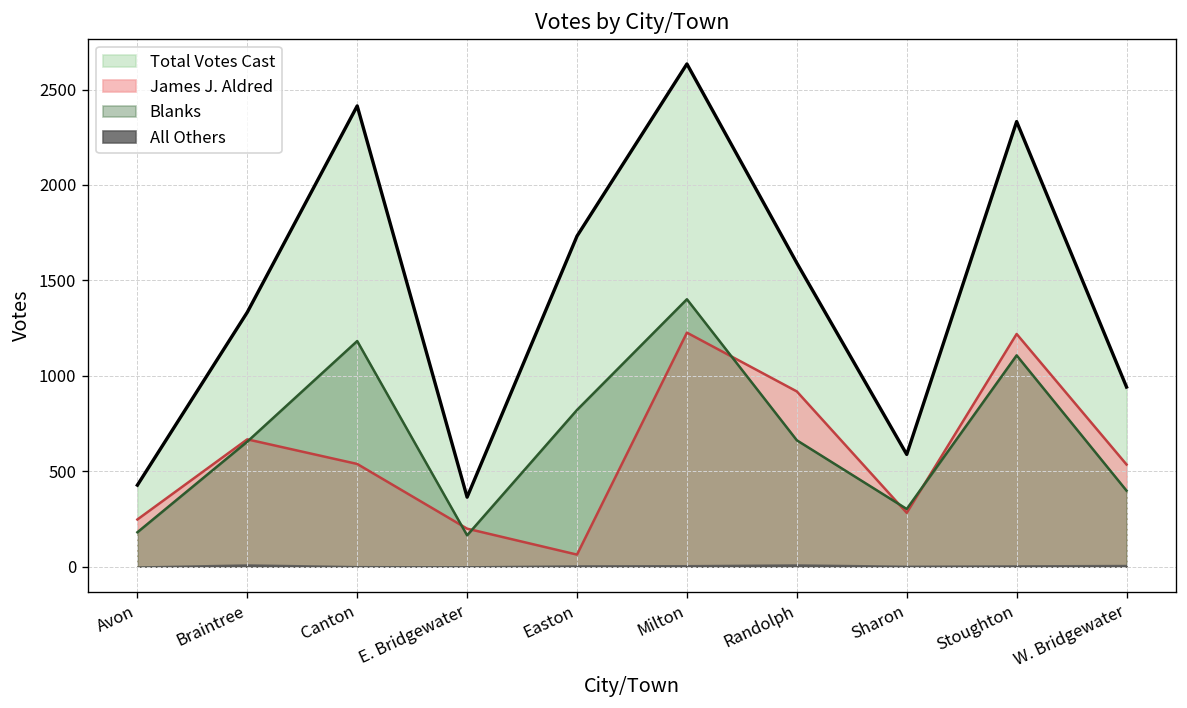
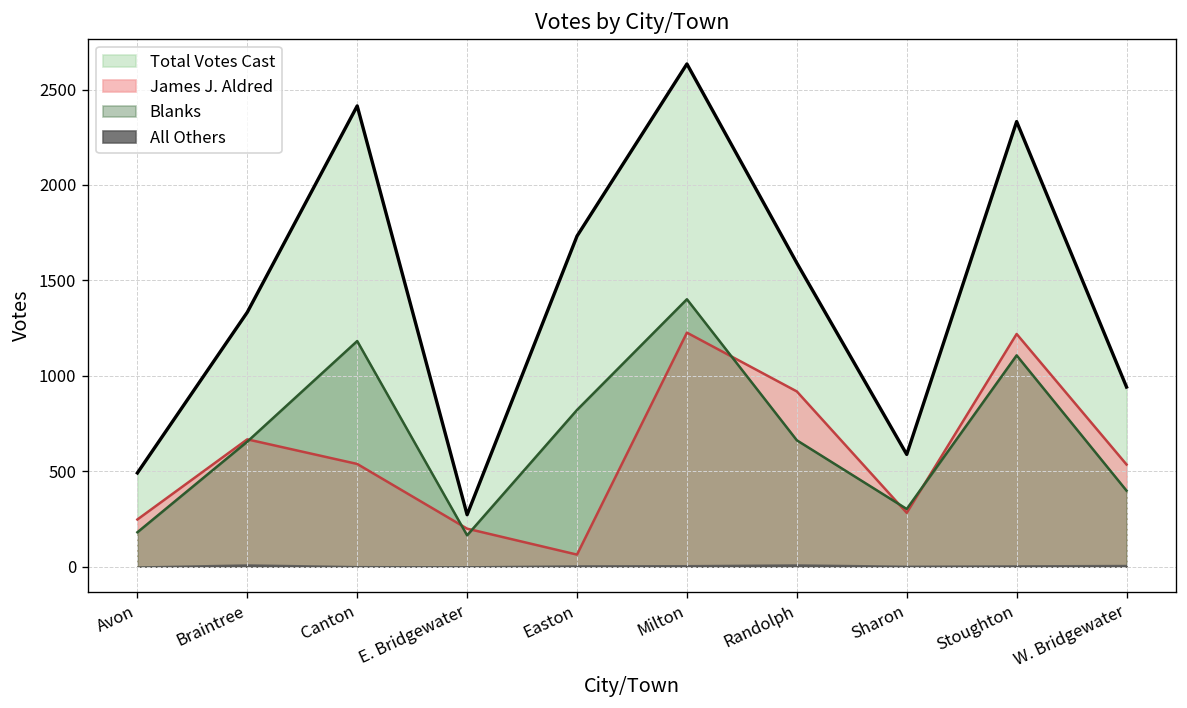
  {
    "Total Votes Cast": {
-     "Avon": 430,
+     "Avon": 490,
      "Braintree": 1330,
      "Canton": 2410,
-     "E. Bridgewater": 360,
+     "E. Bridgewater": 270,
      "Easton": 1730,
      "Milton": 2630,
      "Randolph": 1590,
      "Sharon": 590,
      "Stoughton": 2330,
      "W. Bridgewater": 940
    },
    "James J. Aldred": {
      "Avon": 250,
      "Canton": 540,
      "E. Bridgewater": 200,
      "Easton": 60,
      "Milton": 1230,
      "Randolph": 920,
      "Sharon": 280,
      "Stoughton": 1220,
      "W. Bridgewater": 540
    }
  }
